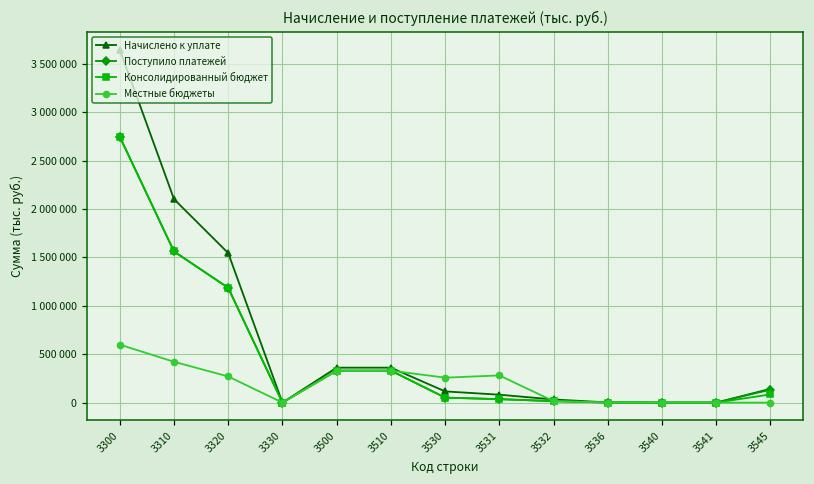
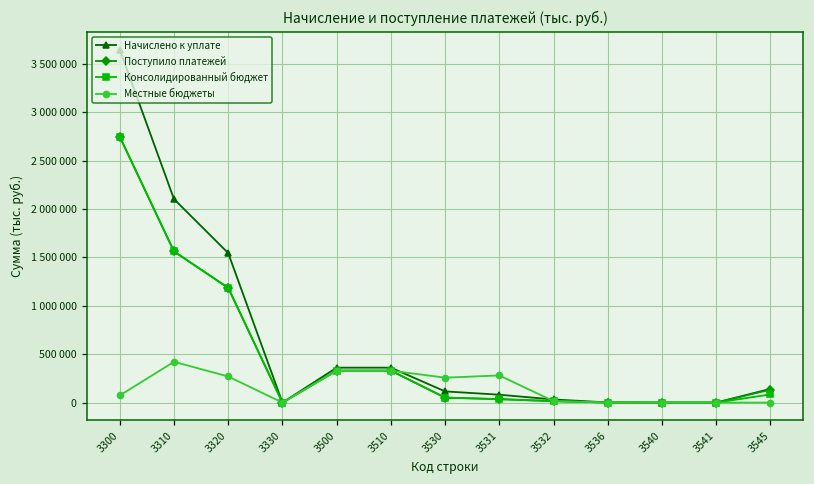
  {
    "Местные бюджеты": {
-     "3300": 600000,
+     "3300": 100000,
      "3310": 400000,
      "3320": 300000,
      "3530": 300000,
      "3531": 300000,
      "3545": 0
    }
  }
